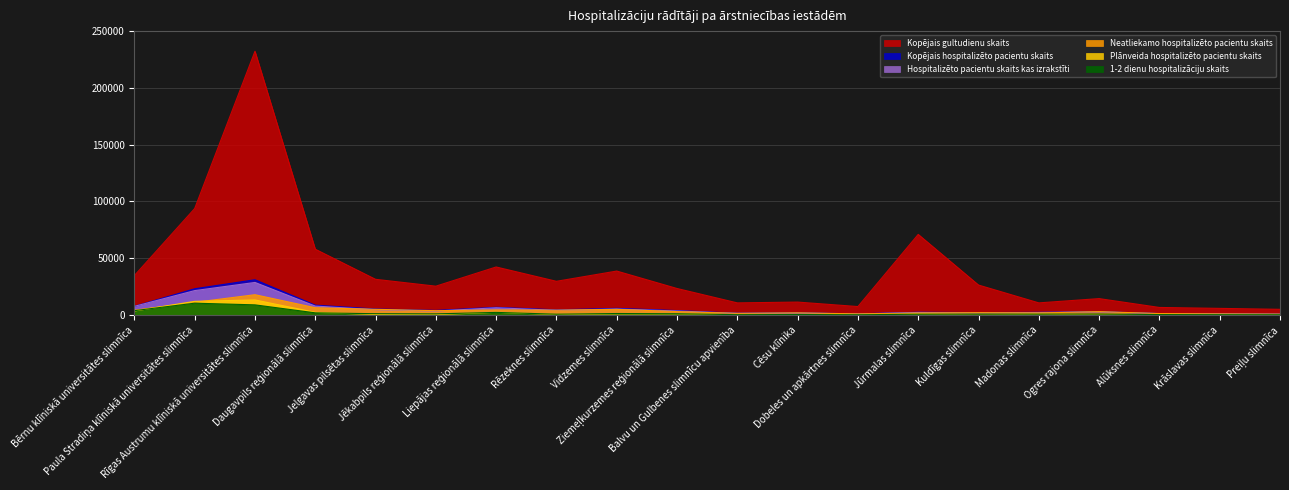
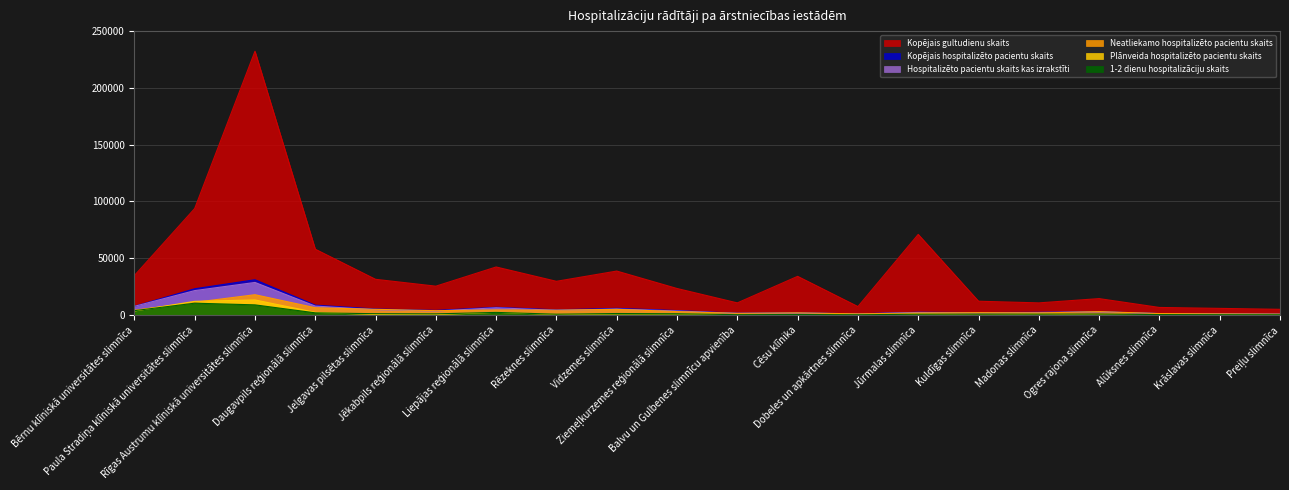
  {
    "Kopējais gultudienu skaits": {
      "Bērnu klīniskā universitātes slimnīca": 35000,
      "Paula Stradiņa klīniskā universitātes slimnīca": 94000,
      "Rīgas Austrumu klīniskā universitātes slimnīca": 232000,
      "Daugavpils reģionālā slimnīca": 58000,
      "Jelgavas pilsētas slimnīca": 31000,
      "Jēkabpils reģionālā slimnīca": 25000,
      "Liepājas reģionālā slimnīca": 42000,
      "Rēzeknes slimnīca": 30000,
      "Vidzemes slimnīca": 39000,
      "Ziemeļkurzemes reģionālā slimnīca": 23000,
      "Balvu un Gulbenes slimnīcu apvienība": 11000,
-     "Cēsu klīnika": 11000,
+     "Cēsu klīnika": 34000,
      "Dobeles un apkārtnes slimnīca": 7000,
      "Jūrmalas slimnīca": 71000,
-     "Kuldīgas slimnīca": 26000,
+     "Kuldīgas slimnīca": 12000,
      "Madonas slimnīca": 11000,
      "Ogres rajona slimnīca": 14000,
      "Alūksnes slimnīca": 7000,
      "Krāslavas slimnīca": 6000,
      "Preiļu slimnīca": 5000
    },
    "Kopējais hospitalizēto pacientu skaits": {
      "Rīgas Austrumu klīniskā universitātes slimnīca": 31000
    },
    "Hospitalizēto pacientu skaits kas izrakstīti": {
      "Rīgas Austrumu klīniskā universitātes slimnīca": 29000
    },
    "1-2 dienu hospitalizāciju skaits": {
      "Rīgas Austrumu klīniskā universitātes slimnīca": 9000
    }
  }
